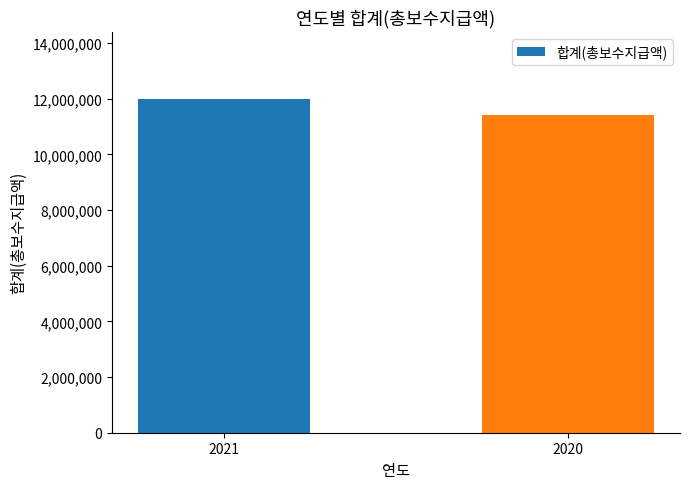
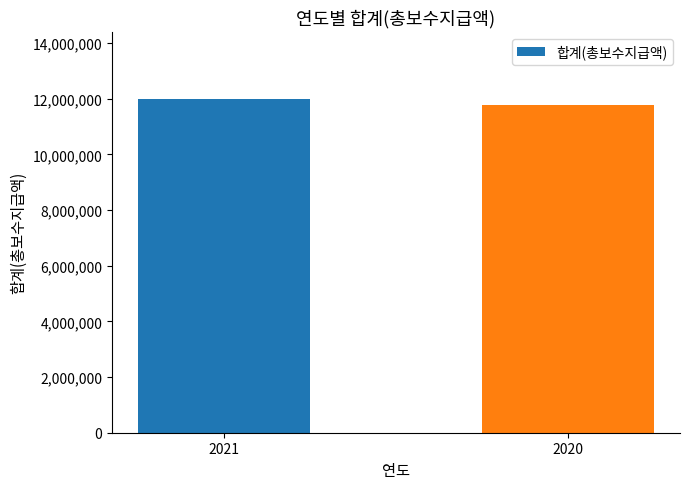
  {
    "2021": "12,000,000",
-   "2020": "11,400,000"
+   "2020": "11,800,000"
  }
